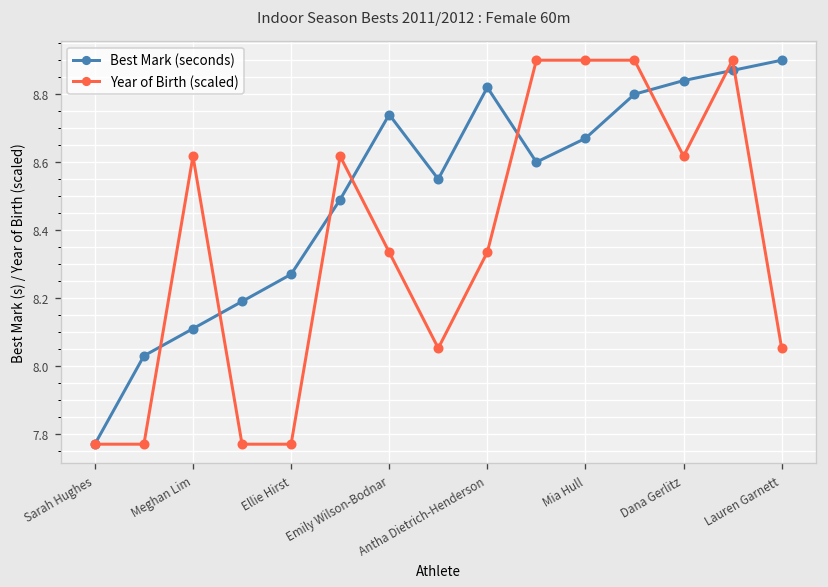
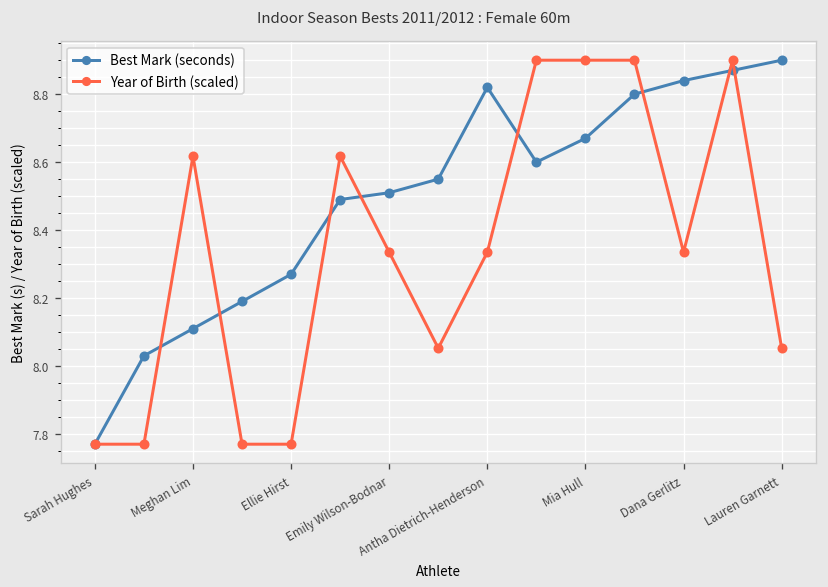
  {
    "Best Mark (seconds)": {
      "Meghan Lim": 8.11,
      "Ellie Hirst": 8.27,
-     "Emily Wilson-Bodnar": 8.74,
+     "Emily Wilson-Bodnar": 8.51,
      "Antha Dietrich-Henderson": 8.82,
      "Mia Hull": 8.67,
      "Dana Gerlitz": 8.84,
      "Lauren Garnett": 8.90
    },
    "Year of Birth (scaled)": {
      "Meghan Lim": 8.62,
      "Ellie Hirst": 7.77,
      "Emily Wilson-Bodnar": 8.34,
      "Antha Dietrich-Henderson": 8.34,
      "Mia Hull": 8.90,
-     "Dana Gerlitz": 8.62,
+     "Dana Gerlitz": 8.34,
      "Lauren Garnett": 8.05
    }
  }
